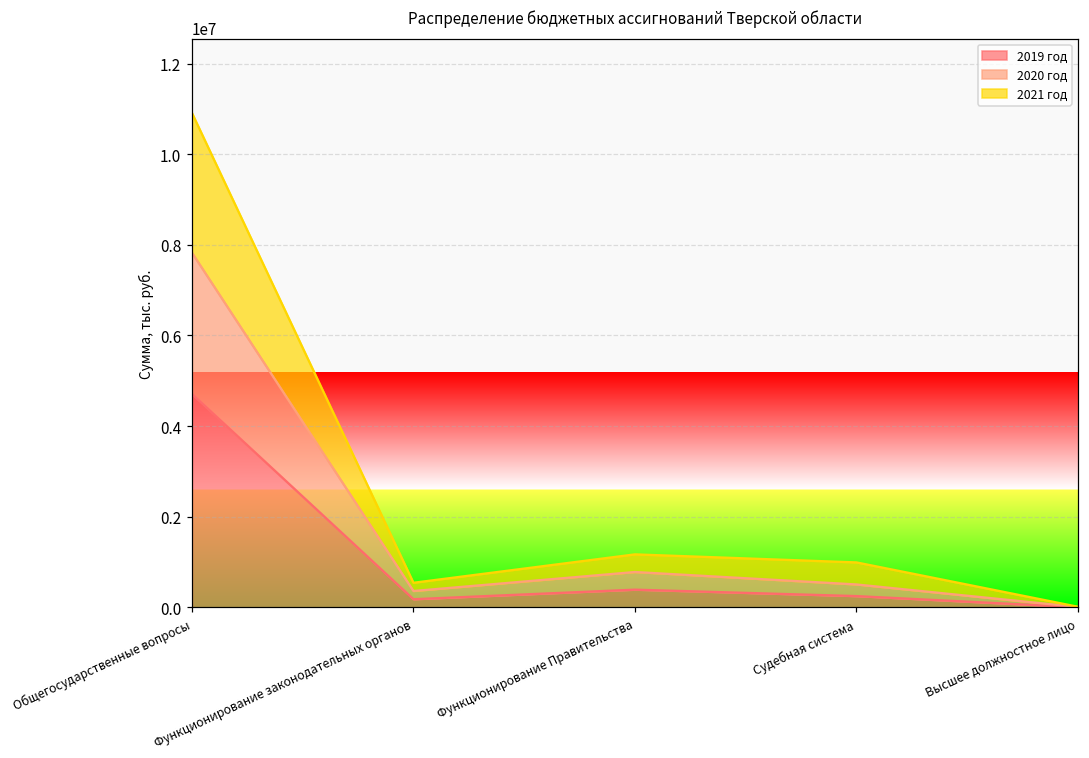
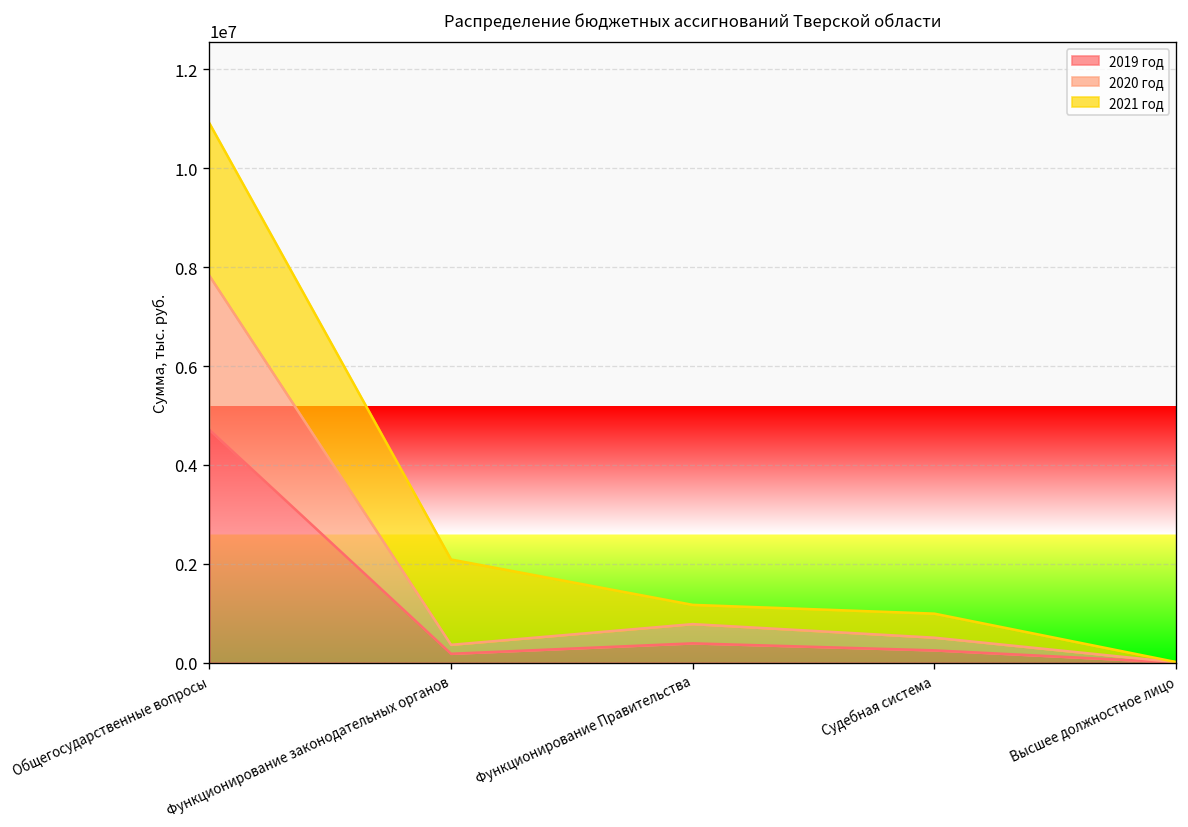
  {
    "2021 год": {
      "Общегосударственные вопросы": 3100000,
-     "Функционирование законодательных органов": 200000,
+     "Функционирование законодательных органов": 1700000,
      "Функционирование Правительства": 400000,
      "Судебная система": 500000
    }
  }
